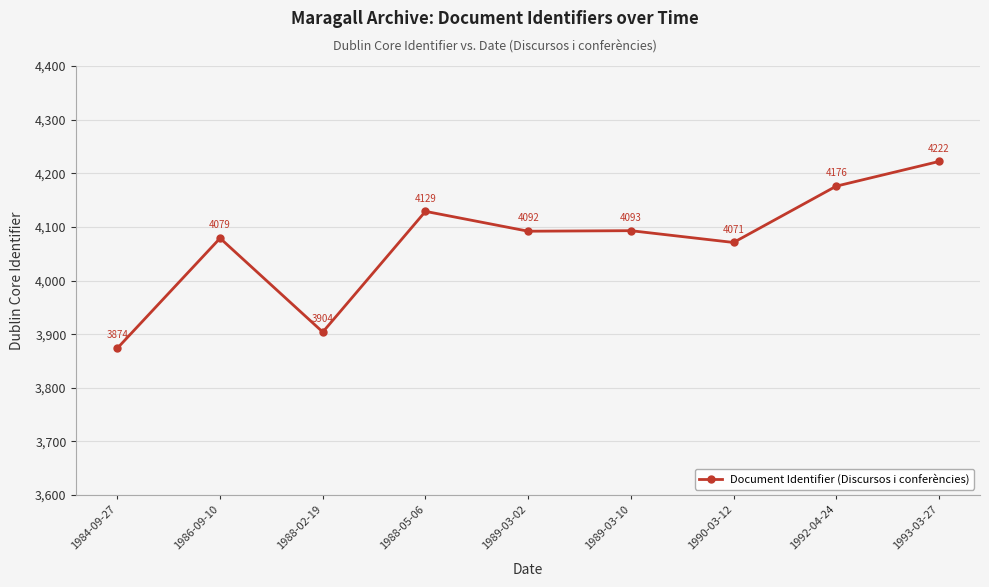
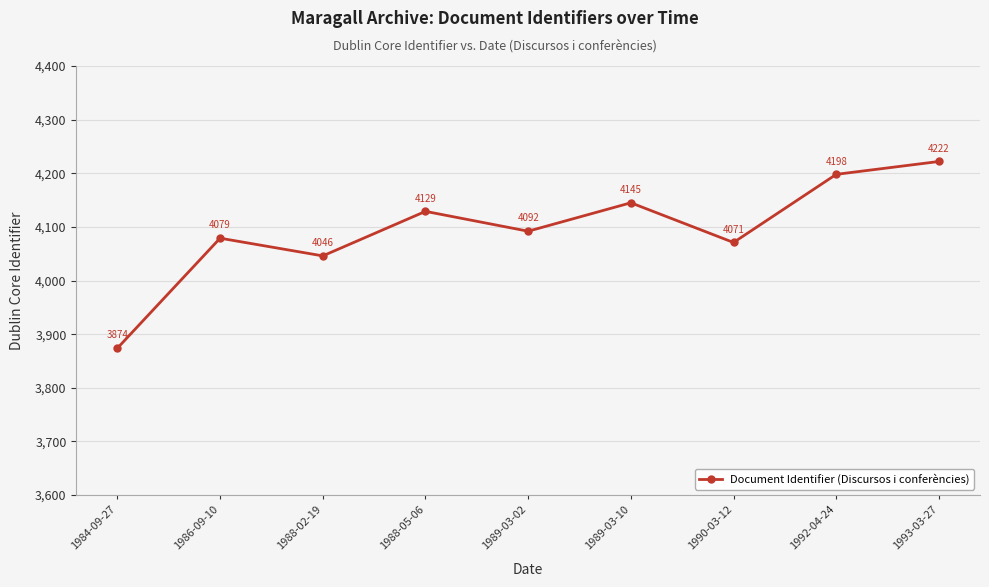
  {
    "1984-09-27": 3874,
    "1986-09-10": 4079,
-   "1988-02-19": 3904,
+   "1988-02-19": 4046,
    "1988-05-06": 4129,
    "1989-03-02": 4092,
-   "1989-03-10": 4093,
+   "1989-03-10": 4145,
    "1990-03-12": 4071,
-   "1992-04-24": 4176,
+   "1992-04-24": 4198,
    "1993-03-27": 4222
  }
